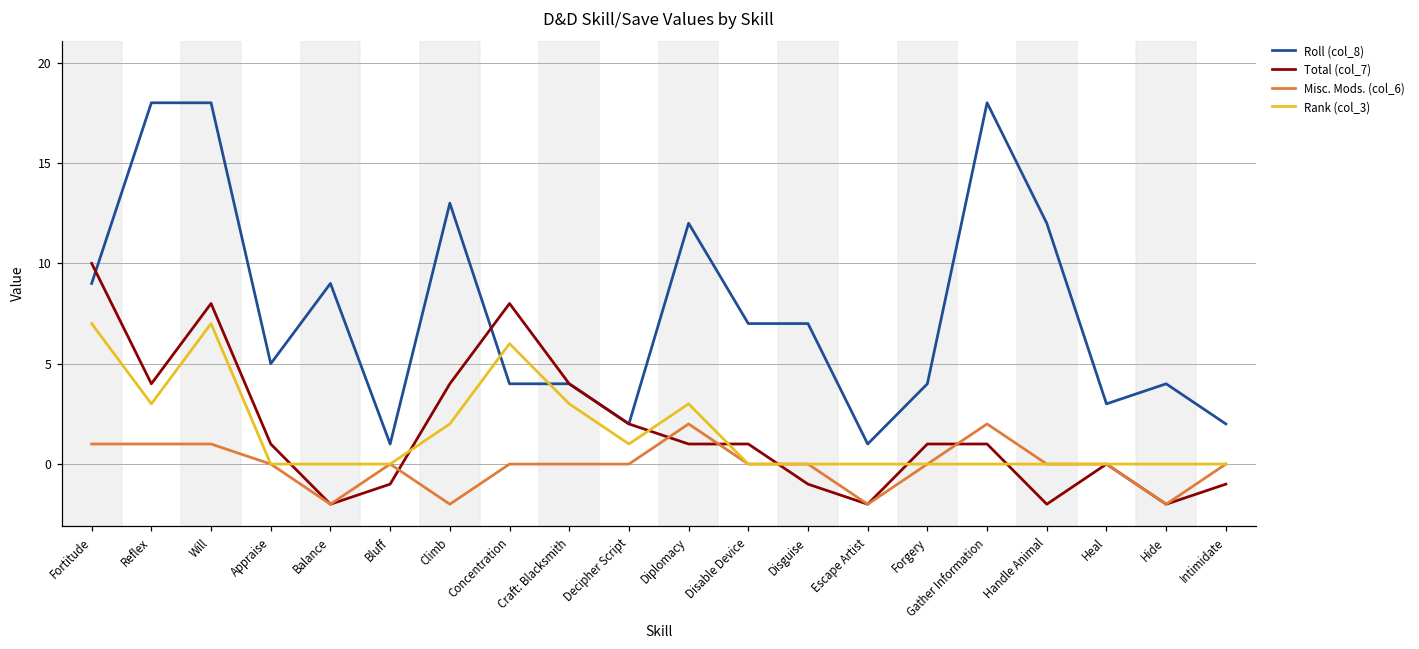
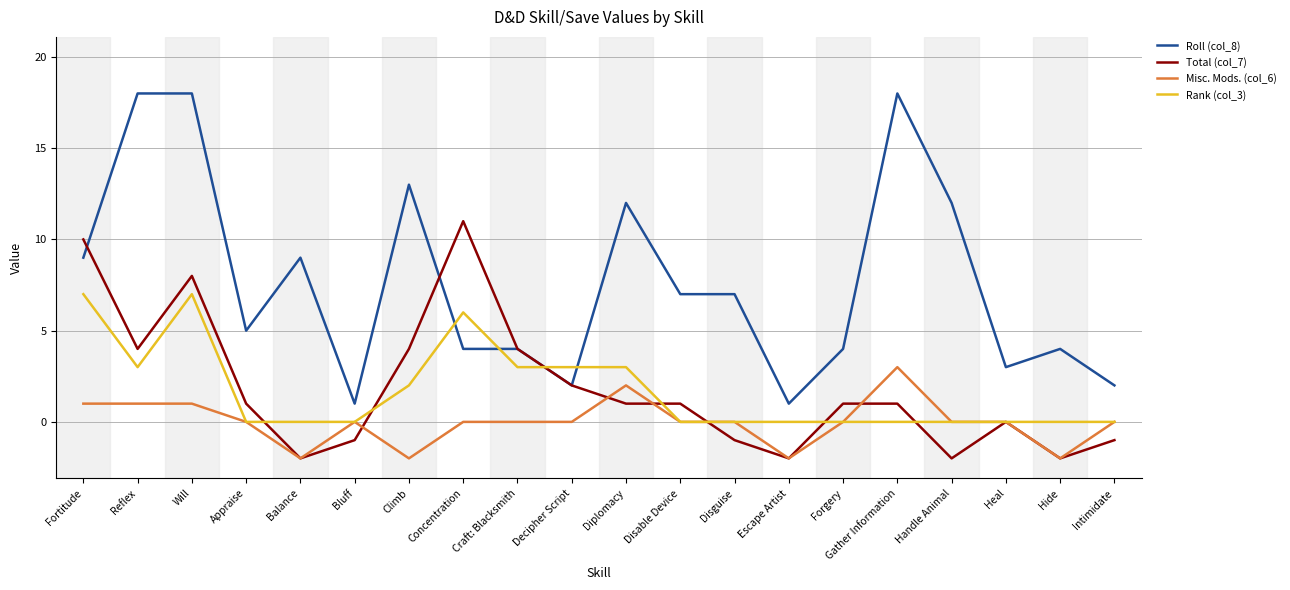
  {
    "Roll (col_8)": {
      "Fortitude": 9,
      "Reflex": 18,
      "Will": 18,
      "Appraise": 5,
      "Balance": 9,
      "Bluff": 1,
      "Climb": 13,
      "Concentration": 4,
      "Diplomacy": 12,
      "Disable Device": 7,
      "Disguise": 7,
      "Escape Artist": 1,
      "Forgery": 4,
      "Gather Information": 18,
      "Handle Animal": 12,
      "Heal": 3,
      "Hide": 4,
      "Intimidate": 2
    },
    "Total (col_7)": {
      "Fortitude": 10,
      "Reflex": 4,
      "Will": 8,
      "Appraise": 1,
      "Bluff": -1,
      "Climb": 4,
-     "Concentration": 8,
+     "Concentration": 11,
      "Diplomacy": 1,
      "Disable Device": 1,
      "Disguise": -1,
      "Forgery": 1,
      "Gather Information": 1,
      "Handle Animal": -2,
      "Intimidate": -1
    },
    "Misc. Mods. (col_6)": {
      "Fortitude": 1,
      "Reflex": 1,
      "Will": 1,
      "Climb": -2,
      "Concentration": 0,
      "Craft: Blacksmith": 0,
      "Decipher Script": 0,
      "Diplomacy": 2,
-     "Gather Information": 2
+     "Gather Information": 3
    },
    "Rank (col_3)": {
      "Fortitude": 7,
      "Reflex": 3,
      "Will": 7,
      "Balance": 0,
      "Climb": 2,
      "Concentration": 6,
      "Craft: Blacksmith": 3,
-     "Decipher Script": 1,
+     "Decipher Script": 3,
      "Diplomacy": 3,
      "Escape Artist": 0,
      "Gather Information": 0,
      "Hide": 0
    }
  }
